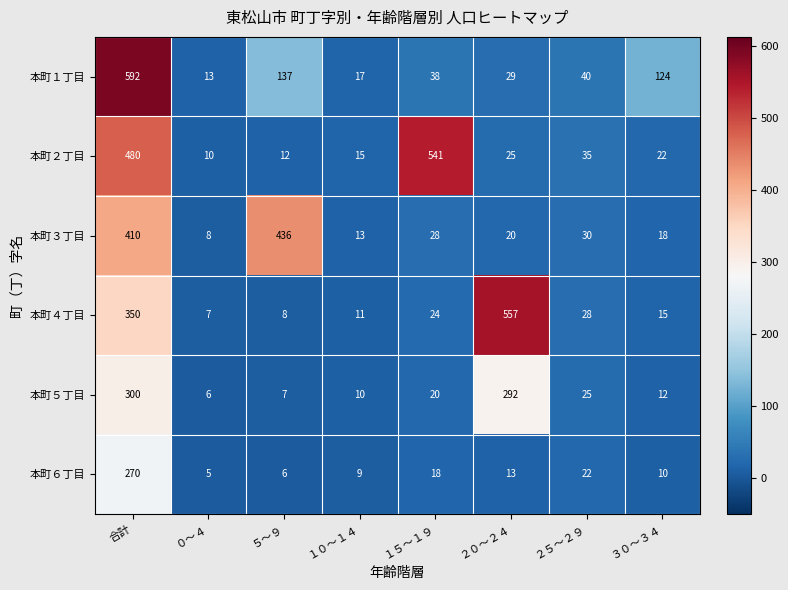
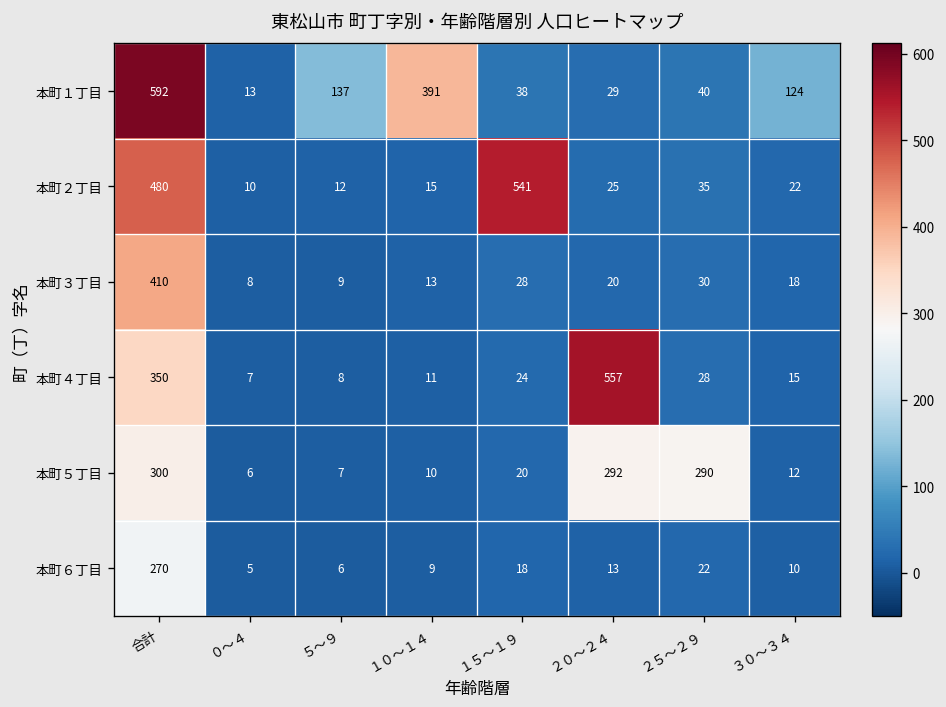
  {
    "本町１丁目": {
      "合計": 592,
      "０～４": 13,
      "５～９": 137,
-     "１０～１４": 17,
+     "１０～１４": 391,
      "１５～１９": 38,
      "２０～２４": 29,
      "２５～２９": 40,
      "３０～３４": 124
    },
    "本町２丁目": {
      "合計": 480,
      "０～４": 10,
      "５～９": 12,
      "１０～１４": 15,
      "１５～１９": 541,
      "２０～２４": 25,
      "２５～２９": 35,
      "３０～３４": 22
    },
    "本町３丁目": {
      "合計": 410,
      "０～４": 8,
-     "５～９": 436,
+     "５～９": 9,
      "１０～１４": 13,
      "１５～１９": 28,
      "２０～２４": 20,
      "２５～２９": 30,
      "３０～３４": 18
    },
    "本町４丁目": {
      "合計": 350,
      "０～４": 7,
      "５～９": 8,
      "１０～１４": 11,
      "１５～１９": 24,
      "２０～２４": 557,
      "２５～２９": 28,
      "３０～３４": 15
    },
    "本町５丁目": {
      "合計": 300,
      "０～４": 6,
      "５～９": 7,
      "１０～１４": 10,
      "１５～１９": 20,
      "２０～２４": 292,
-     "２５～２９": 25,
+     "２５～２９": 290,
      "３０～３４": 12
    },
    "本町６丁目": {
      "合計": 270,
      "０～４": 5,
      "５～９": 6,
      "１０～１４": 9,
      "１５～１９": 18,
      "２０～２４": 13,
      "２５～２９": 22,
      "３０～３４": 10
    }
  }
